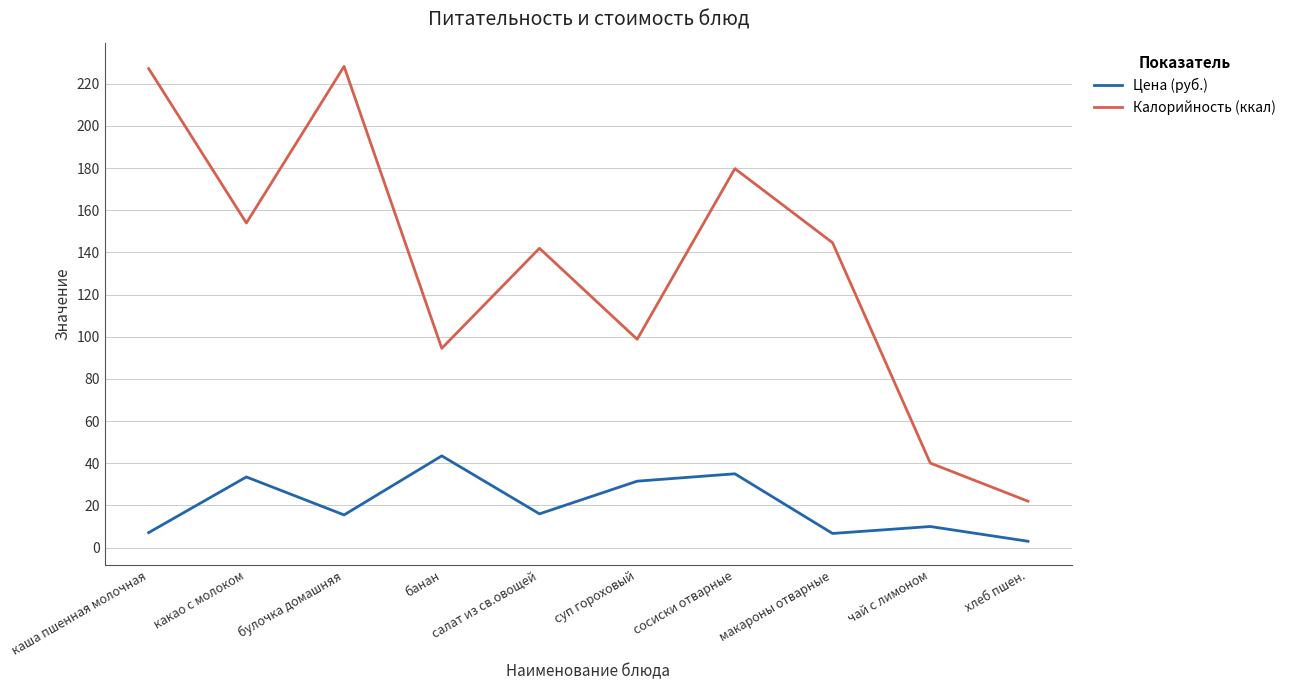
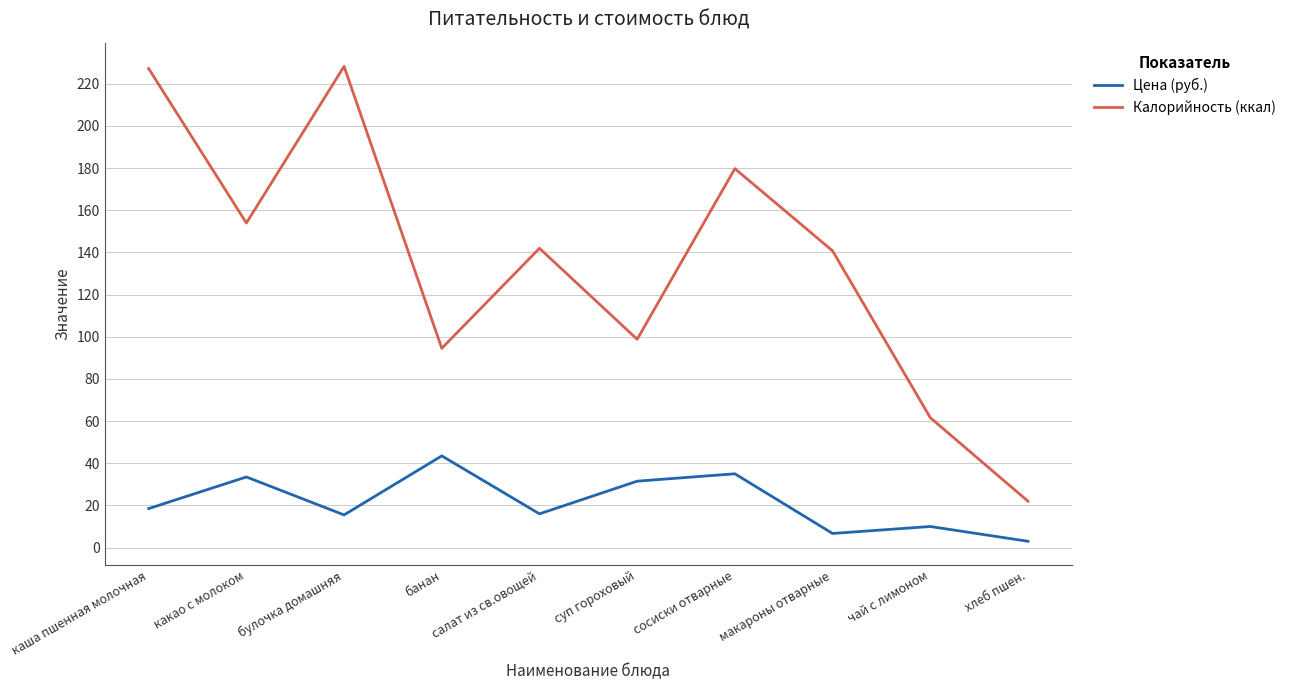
  {
    "Цена (руб.)": {
-     "каша пшенная молочная": 7,
+     "каша пшенная молочная": 19,
      "какао с молоком": 34,
      "булочка домашняя": 16,
      "банан": 44,
      "салат из св.овощей": 16,
      "суп гороховый": 32,
      "сосиски отварные": 35,
      "макароны отварные": 7,
      "чай с лимоном": 10,
      "хлеб пшен.": 3
    },
    "Калорийность (ккал)": {
      "каша пшенная молочная": 227,
      "какао с молоком": 154,
      "булочка домашняя": 228,
      "банан": 95,
      "салат из св.овощей": 142,
      "суп гороховый": 99,
      "сосиски отварные": 180,
-     "макароны отварные": 145,
-     "чай с лимоном": 40,
+     "макароны отварные": 141,
+     "чай с лимоном": 62,
      "хлеб пшен.": 22
    }
  }
